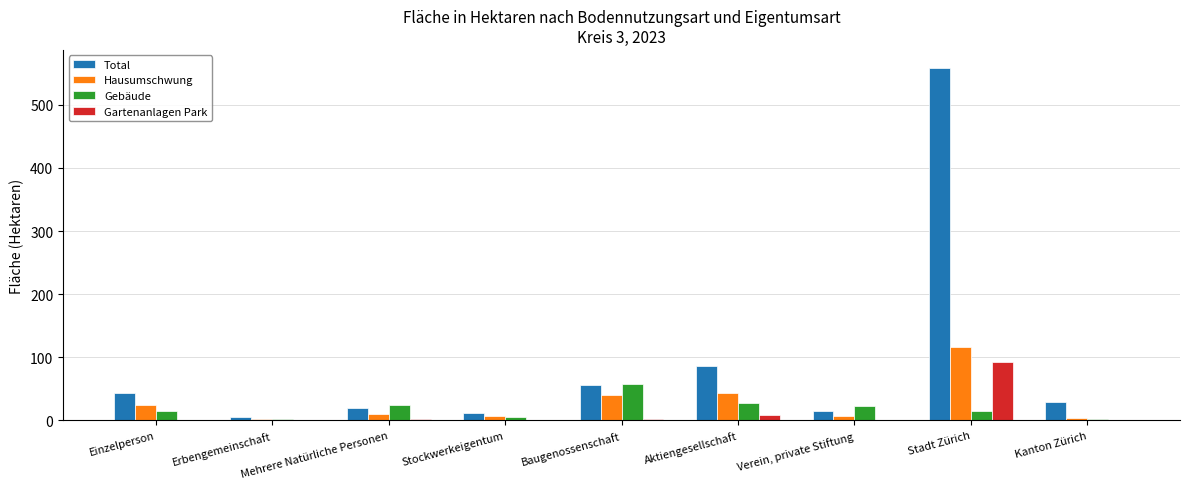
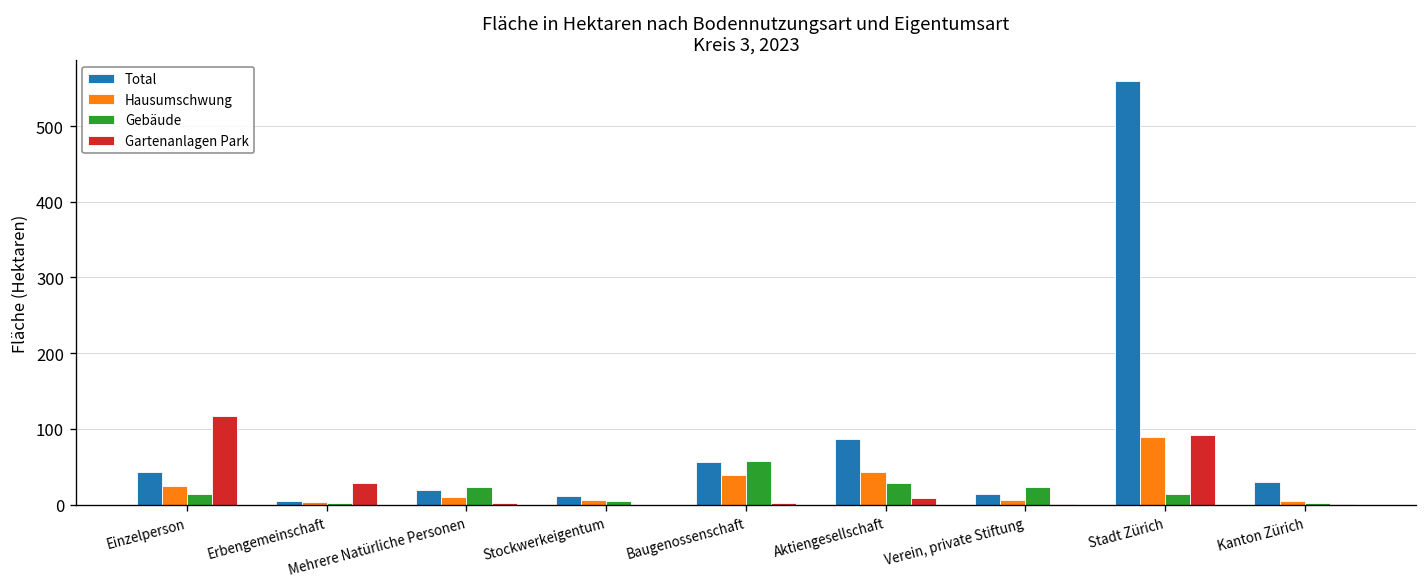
  {
    "Total": {
      "Einzelperson": 40,
      "Erbengemeinschaft": 10,
      "Mehrere Natürliche Personen": 20,
      "Stockwerkeigentum": 10,
      "Baugenossenschaft": 60,
      "Aktiengesellschaft": 90,
      "Verein, private Stiftung": 10,
      "Stadt Zürich": 560,
      "Kanton Zürich": 30
    },
    "Hausumschwung": {
      "Einzelperson": 20,
      "Mehrere Natürliche Personen": 10,
      "Stockwerkeigentum": 10,
      "Baugenossenschaft": 40,
      "Aktiengesellschaft": 40,
      "Verein, private Stiftung": 10,
-     "Stadt Zürich": 120,
+     "Stadt Zürich": 90,
      "Kanton Zürich": 0
    },
    "Gebäude": {
      "Einzelperson": 10,
      "Mehrere Natürliche Personen": 20,
      "Stockwerkeigentum": 0,
      "Baugenossenschaft": 60,
      "Aktiengesellschaft": 30,
      "Verein, private Stiftung": 20,
      "Stadt Zürich": 10
    },
    "Gartenanlagen Park": {
-     "Einzelperson": 0,
-     "Erbengemeinschaft": 0,
+     "Einzelperson": 120,
+     "Erbengemeinschaft": 30,
      "Aktiengesellschaft": 10,
      "Stadt Zürich": 90
    }
  }
